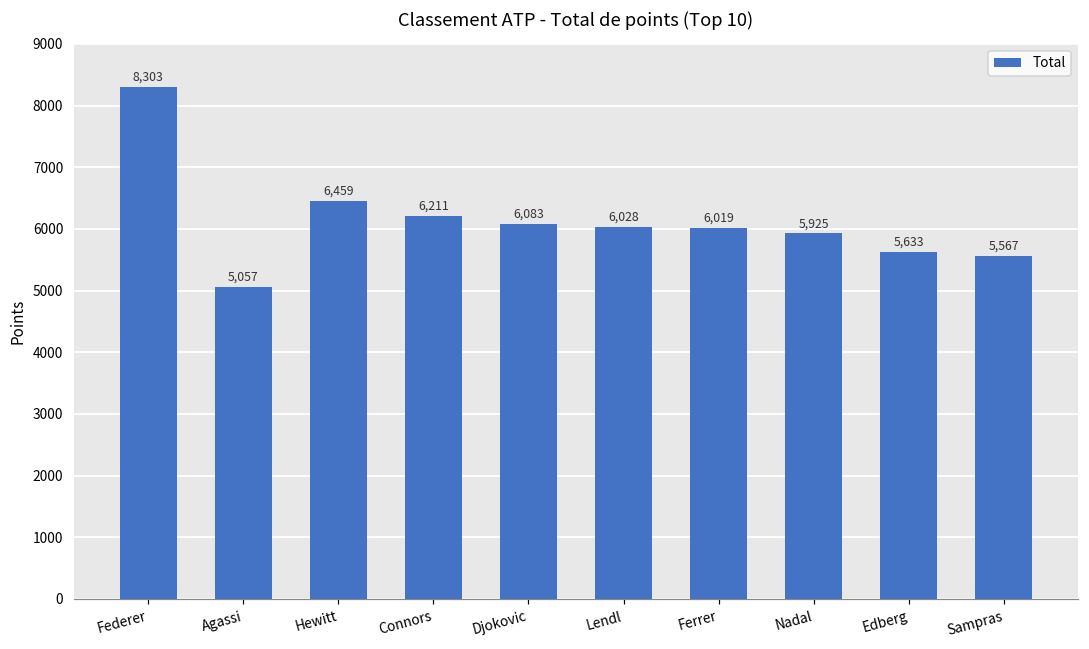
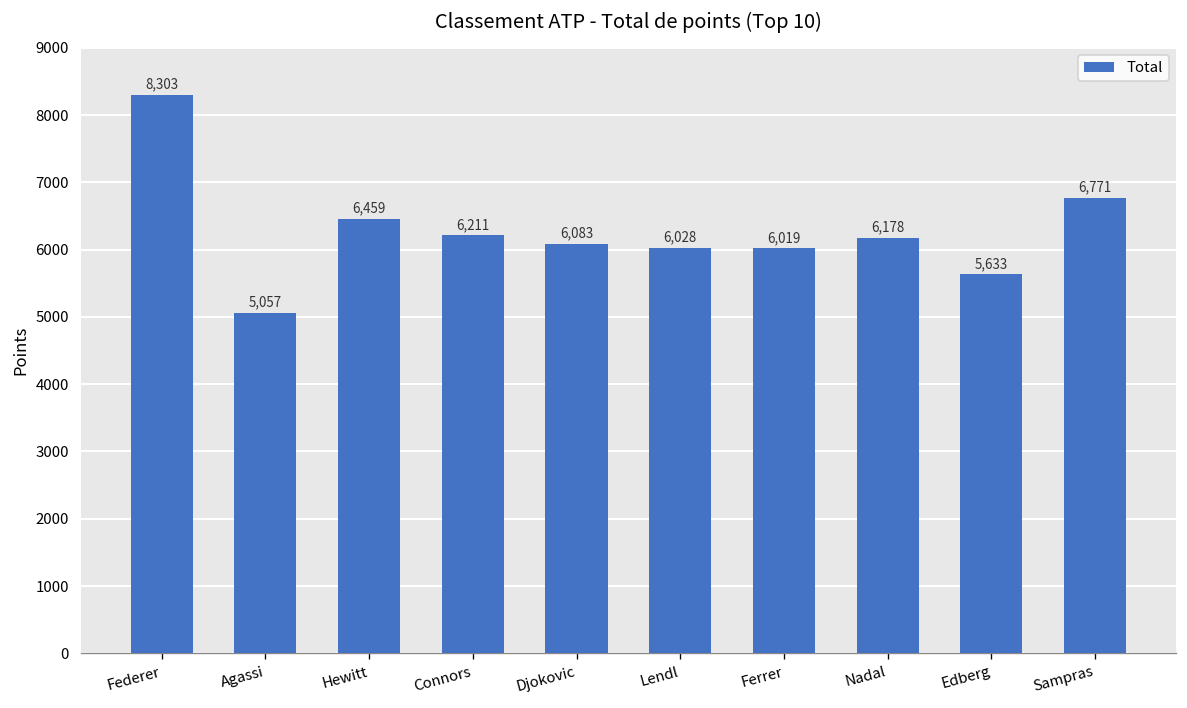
  {
    "Federer": "8,303",
    "Agassi": "5,057",
    "Hewitt": "6,459",
    "Connors": "6,211",
    "Djokovic": "6,083",
    "Lendl": "6,028",
    "Ferrer": "6,019",
-   "Nadal": "5,925",
+   "Nadal": "6,178",
    "Edberg": "5,633",
-   "Sampras": "5,567"
+   "Sampras": "6,771"
  }
